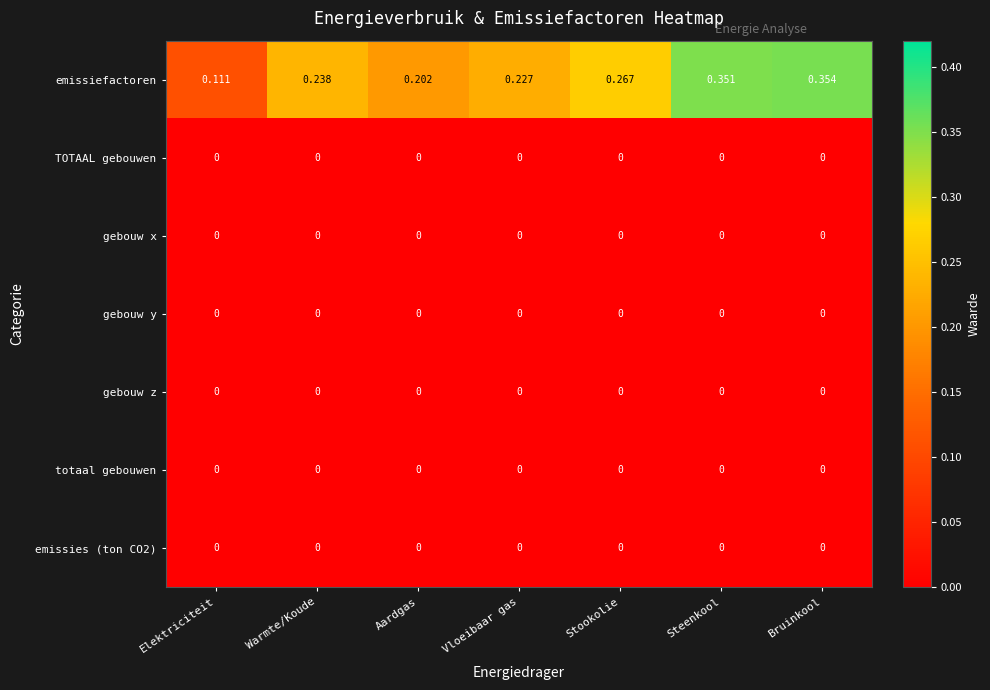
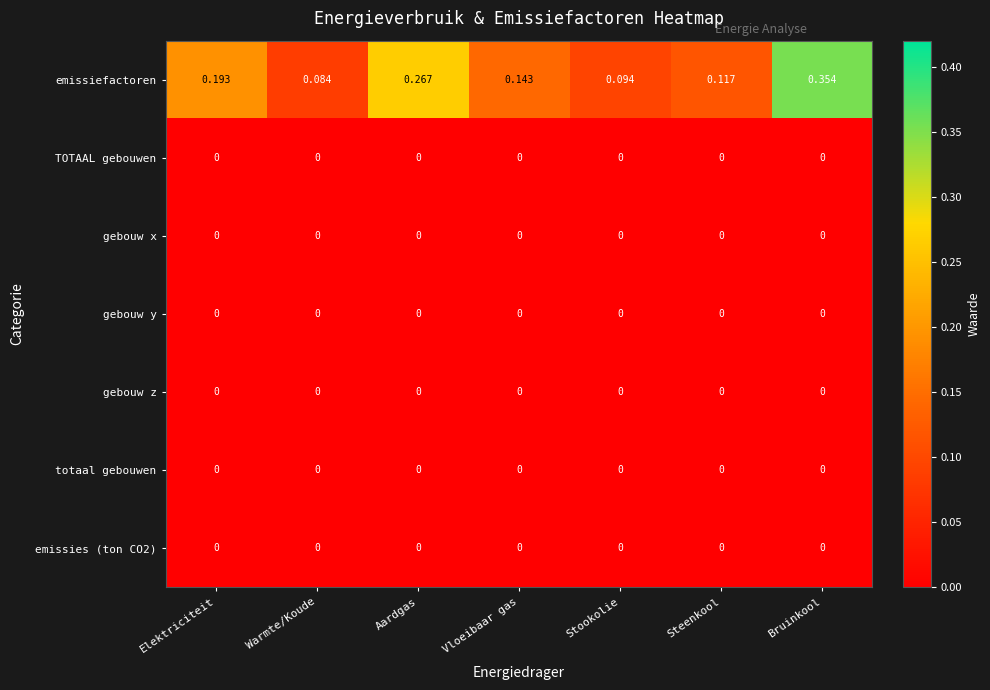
  {
    "emissiefactoren": {
-     "Elektriciteit": 0.111,
-     "Warmte/Koude": 0.238,
-     "Aardgas": 0.202,
-     "Vloeibaar gas": 0.227,
-     "Stookolie": 0.267,
-     "Steenkool": 0.351,
+     "Elektriciteit": 0.193,
+     "Warmte/Koude": 0.084,
+     "Aardgas": 0.267,
+     "Vloeibaar gas": 0.143,
+     "Stookolie": 0.094,
+     "Steenkool": 0.117,
      "Bruinkool": 0.354
    },
    "TOTAAL gebouwen": {
      "Elektriciteit": 0,
      "Warmte/Koude": 0,
      "Aardgas": 0,
      "Vloeibaar gas": 0,
      "Stookolie": 0,
      "Steenkool": 0,
      "Bruinkool": 0
    },
    "gebouw x": {
      "Elektriciteit": 0,
      "Warmte/Koude": 0,
      "Aardgas": 0,
      "Vloeibaar gas": 0,
      "Stookolie": 0,
      "Steenkool": 0,
      "Bruinkool": 0
    },
    "gebouw y": {
      "Elektriciteit": 0,
      "Warmte/Koude": 0,
      "Aardgas": 0,
      "Vloeibaar gas": 0,
      "Stookolie": 0,
      "Steenkool": 0,
      "Bruinkool": 0
    },
    "gebouw z": {
      "Elektriciteit": 0,
      "Warmte/Koude": 0,
      "Aardgas": 0,
      "Vloeibaar gas": 0,
      "Stookolie": 0,
      "Steenkool": 0,
      "Bruinkool": 0
    },
    "totaal gebouwen": {
      "Elektriciteit": 0,
      "Warmte/Koude": 0,
      "Aardgas": 0,
      "Vloeibaar gas": 0,
      "Stookolie": 0,
      "Steenkool": 0,
      "Bruinkool": 0
    },
    "emissies (ton CO2)": {
      "Elektriciteit": 0,
      "Warmte/Koude": 0,
      "Aardgas": 0,
      "Vloeibaar gas": 0,
      "Stookolie": 0,
      "Steenkool": 0,
      "Bruinkool": 0
    }
  }
